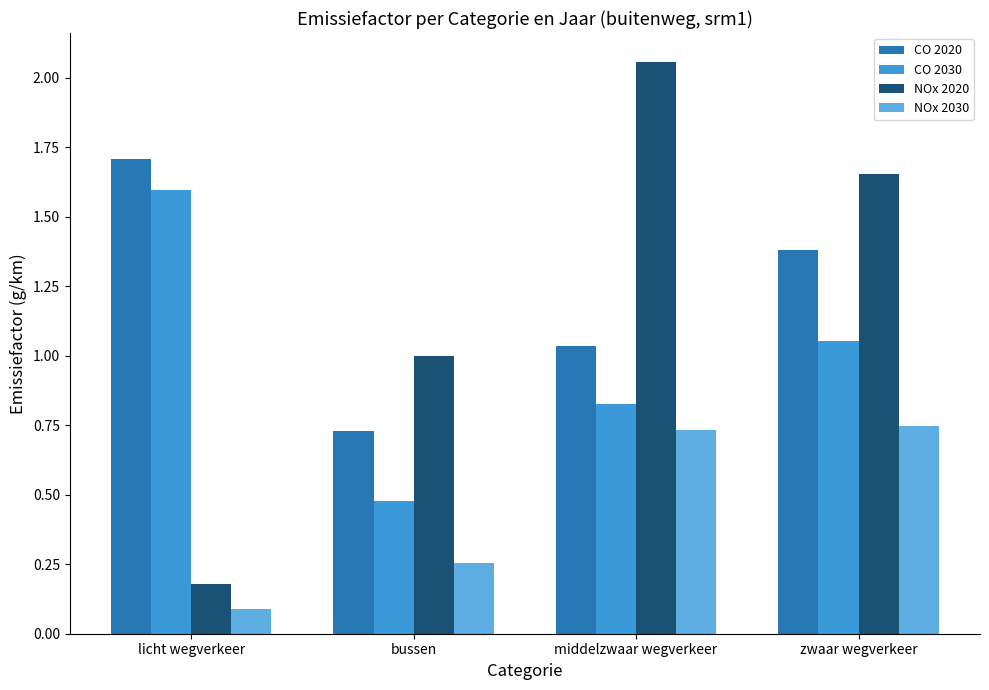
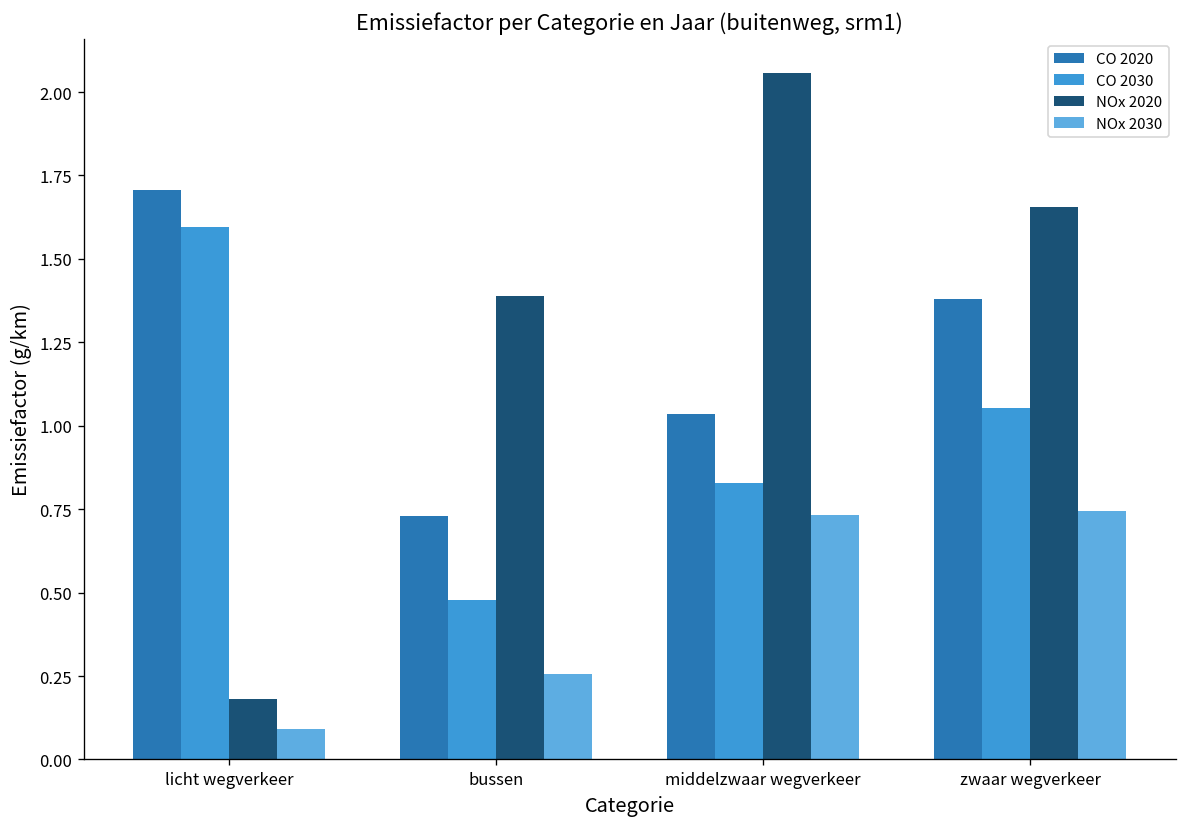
  {
    "NOx 2020": {
      "licht wegverkeer": 0.18,
-     "bussen": 1.00,
+     "bussen": 1.39,
      "middelzwaar wegverkeer": 2.06,
      "zwaar wegverkeer": 1.65
    }
  }
